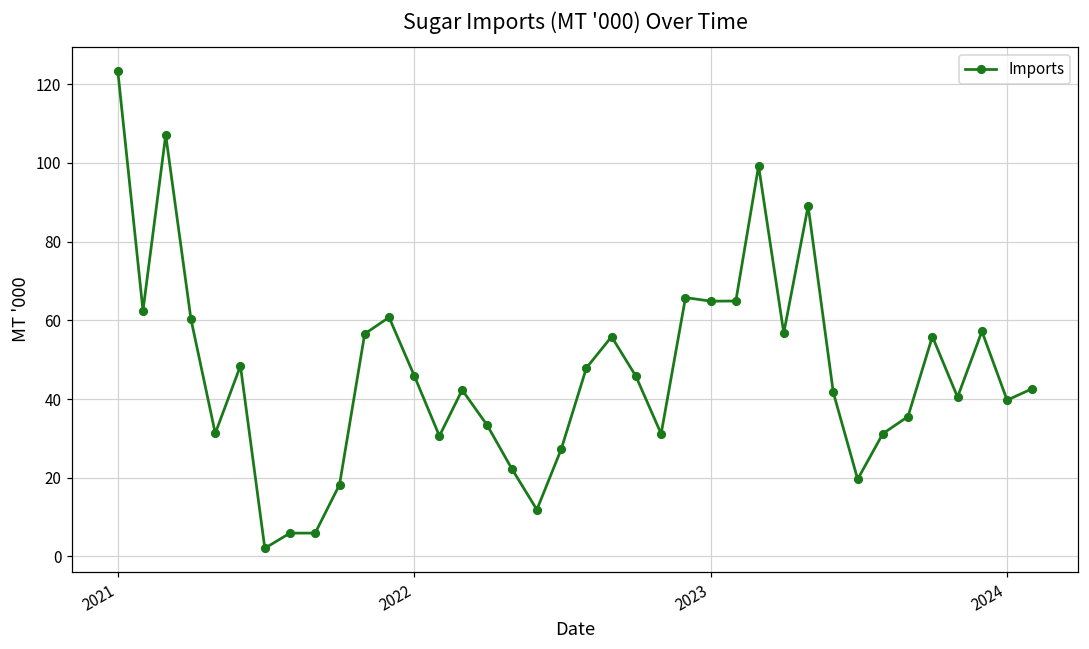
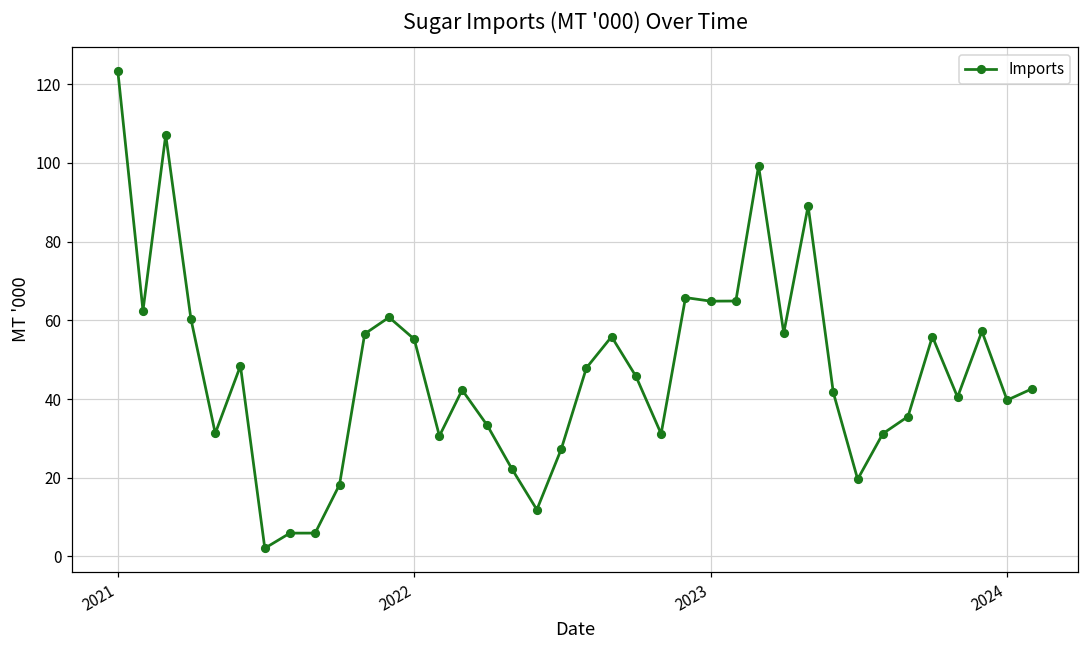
  {
    "2021": 123,
-   "2022": 46,
+   "2022": 55,
    "2023": 65,
    "2024": 40
  }
